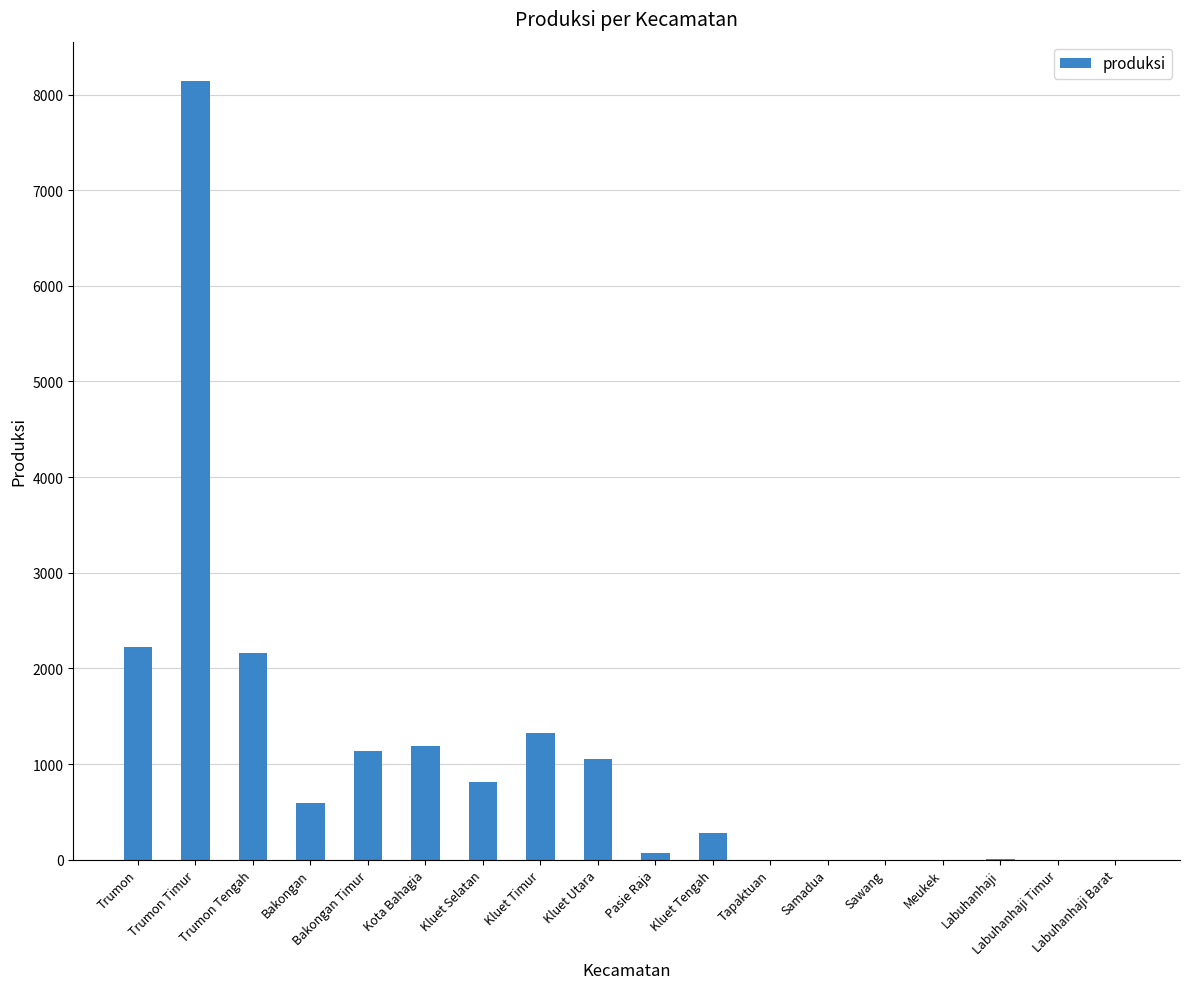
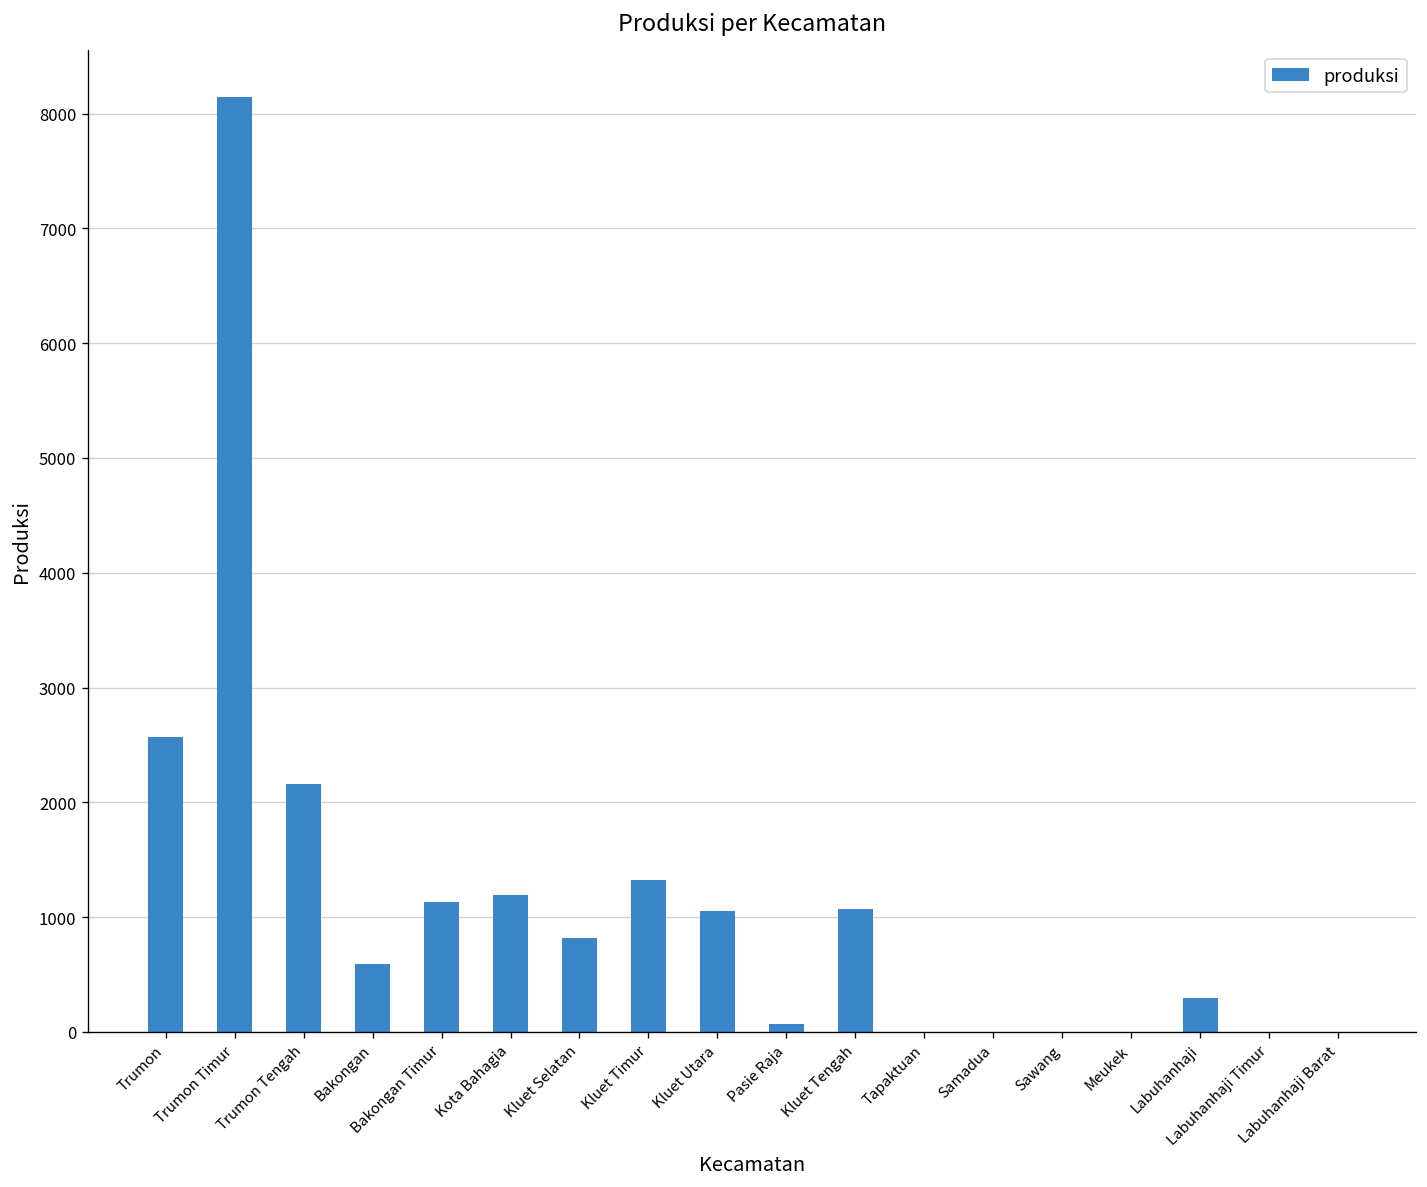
  {
-   "Trumon": 2200,
+   "Trumon": 2600,
    "Trumon Timur": 8100,
    "Trumon Tengah": 2200,
    "Bakongan": 600,
    "Bakongan Timur": 1100,
    "Kota Bahagia": 1200,
    "Kluet Selatan": 800,
    "Kluet Timur": 1300,
    "Kluet Utara": 1100,
    "Pasie Raja": 100,
-   "Kluet Tengah": 300,
+   "Kluet Tengah": 1100,
    "Tapaktuan": 0,
    "Samadua": 0,
    "Sawang": 0,
    "Meukek": 0,
-   "Labuhanhaji": 0,
+   "Labuhanhaji": 300,
    "Labuhanhaji Timur": 0,
    "Labuhanhaji Barat": 0
  }
